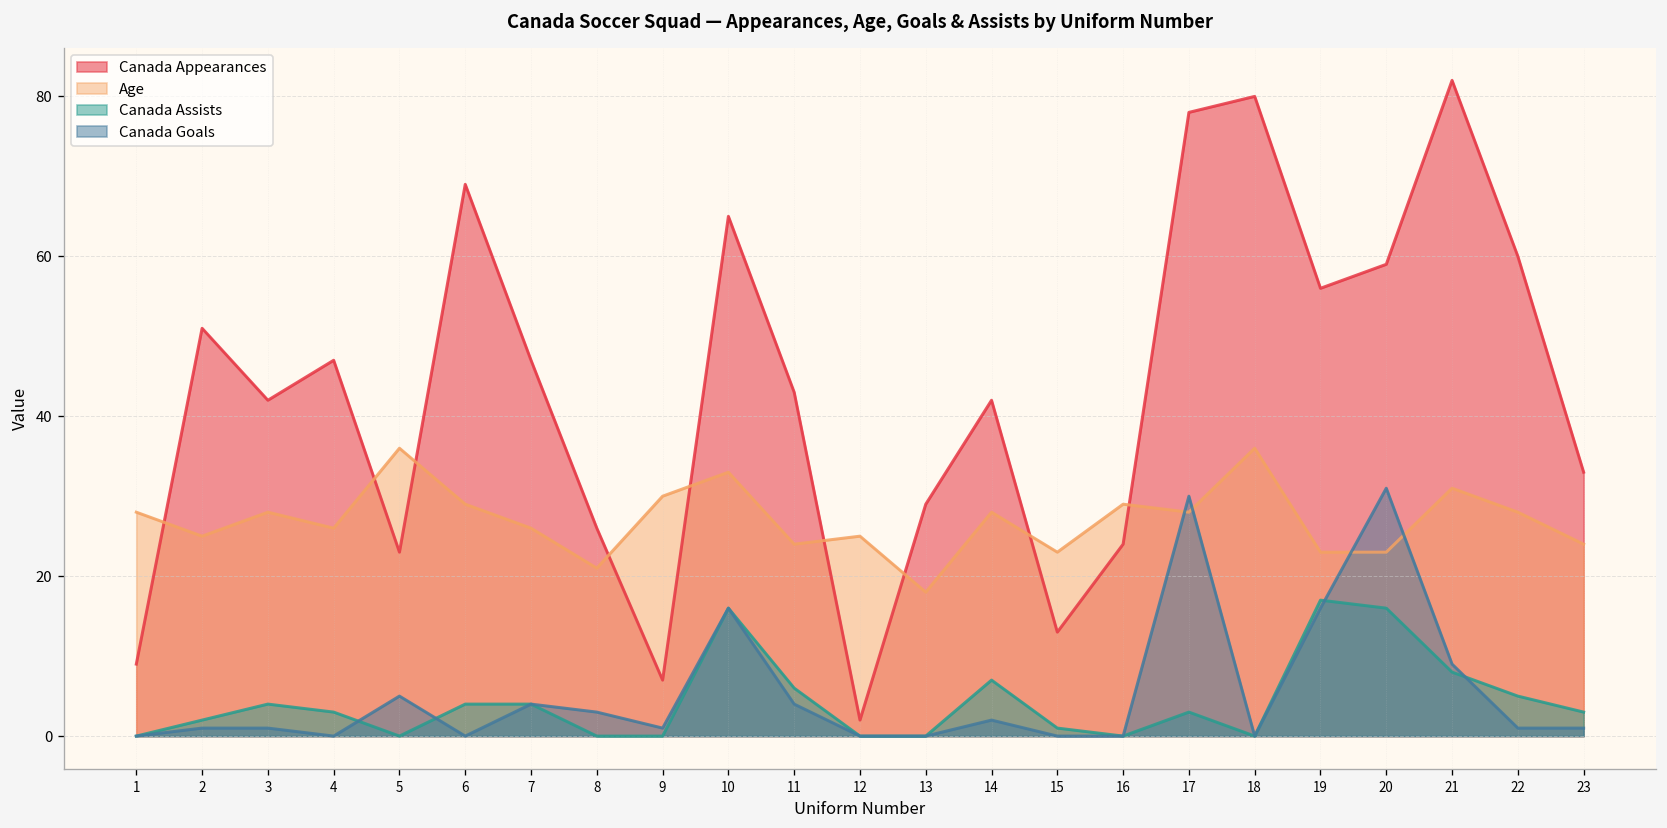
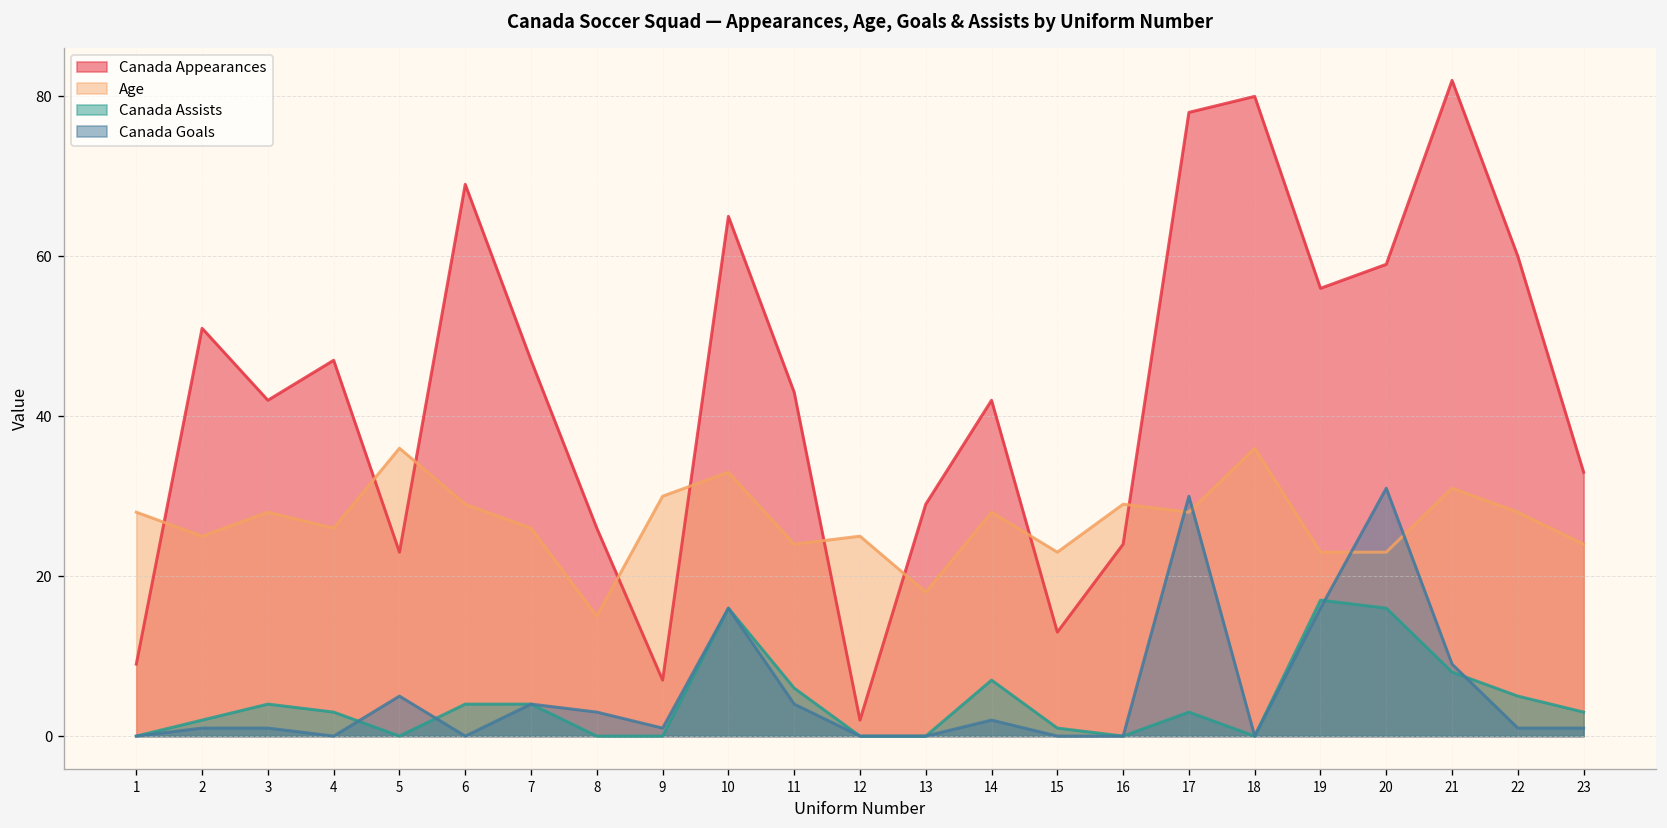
  {
    "Canada Appearances": {
      "1": 9,
      "2": 51,
      "3": 42,
      "4": 47,
      "5": 23,
      "6": 69,
      "7": 47,
      "8": 26,
      "9": 7,
      "10": 65,
      "11": 43,
      "12": 2,
      "13": 29,
      "14": 42,
      "15": 13,
      "16": 24,
      "17": 78,
      "18": 80,
      "19": 56,
      "20": 59,
      "21": 82,
      "22": 60,
      "23": 33
    },
    "Age": {
      "1": 28,
      "2": 25,
      "3": 28,
      "4": 26,
      "5": 36,
      "6": 29,
      "7": 26,
-     "8": 21,
+     "8": 15,
      "9": 30,
      "10": 33,
      "11": 24,
      "12": 25,
      "13": 18,
      "14": 28,
      "15": 23,
      "16": 29,
      "17": 28,
      "18": 36,
      "19": 23,
      "20": 23,
      "21": 31,
      "22": 28,
      "23": 24
    }
  }
